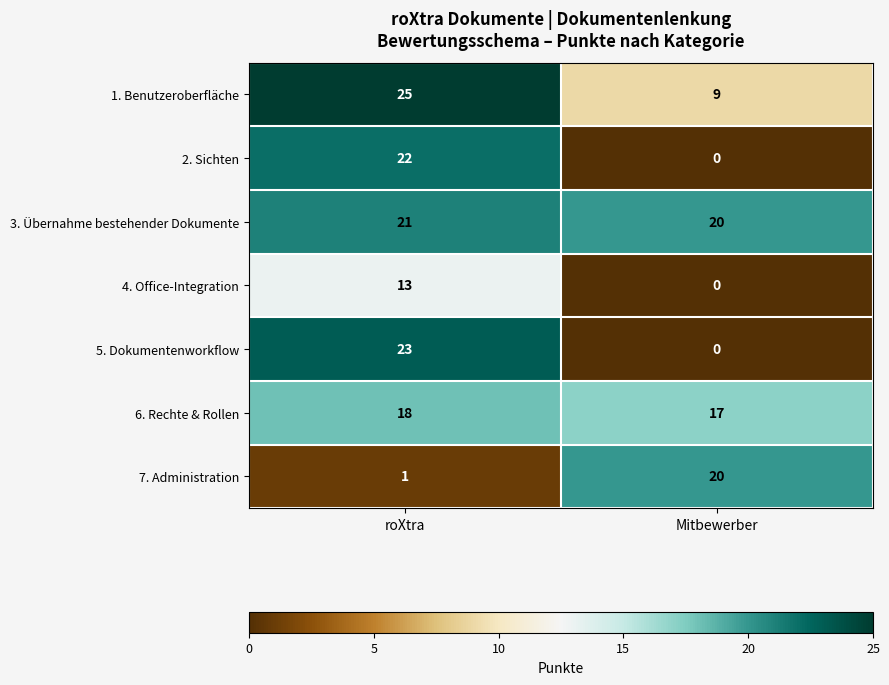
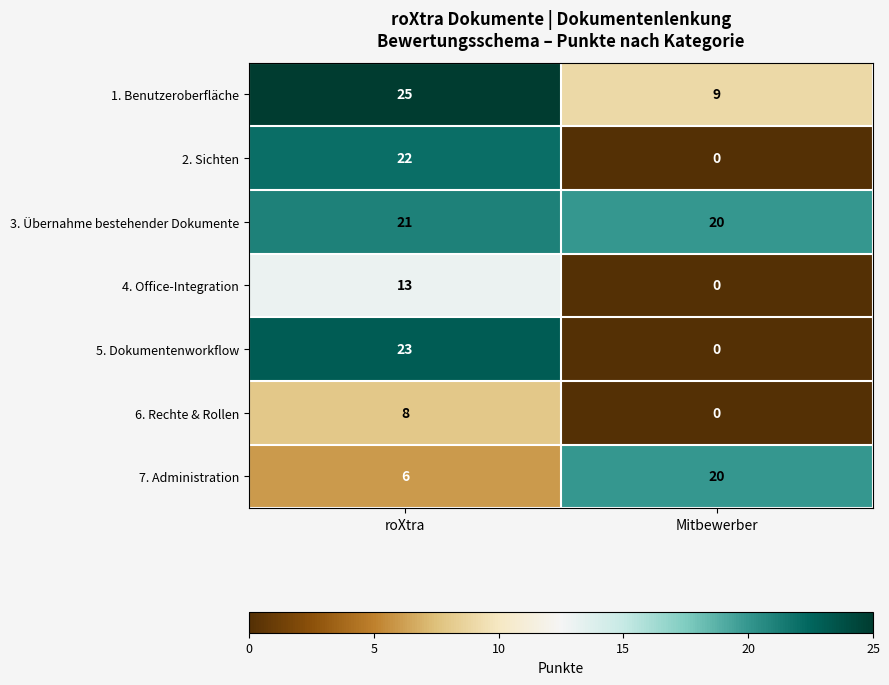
  {
    "1. Benutzeroberfläche": {
      "roXtra": 25,
      "Mitbewerber": 9
    },
    "2. Sichten": {
      "roXtra": 22,
      "Mitbewerber": 0
    },
    "3. Übernahme bestehender Dokumente": {
      "roXtra": 21,
      "Mitbewerber": 20
    },
    "4. Office-Integration": {
      "roXtra": 13,
      "Mitbewerber": 0
    },
    "5. Dokumentenworkflow": {
      "roXtra": 23,
      "Mitbewerber": 0
    },
    "6. Rechte & Rollen": {
-     "roXtra": 18,
-     "Mitbewerber": 17
+     "roXtra": 8,
+     "Mitbewerber": 0
    },
    "7. Administration": {
-     "roXtra": 1,
+     "roXtra": 6,
      "Mitbewerber": 20
    }
  }
